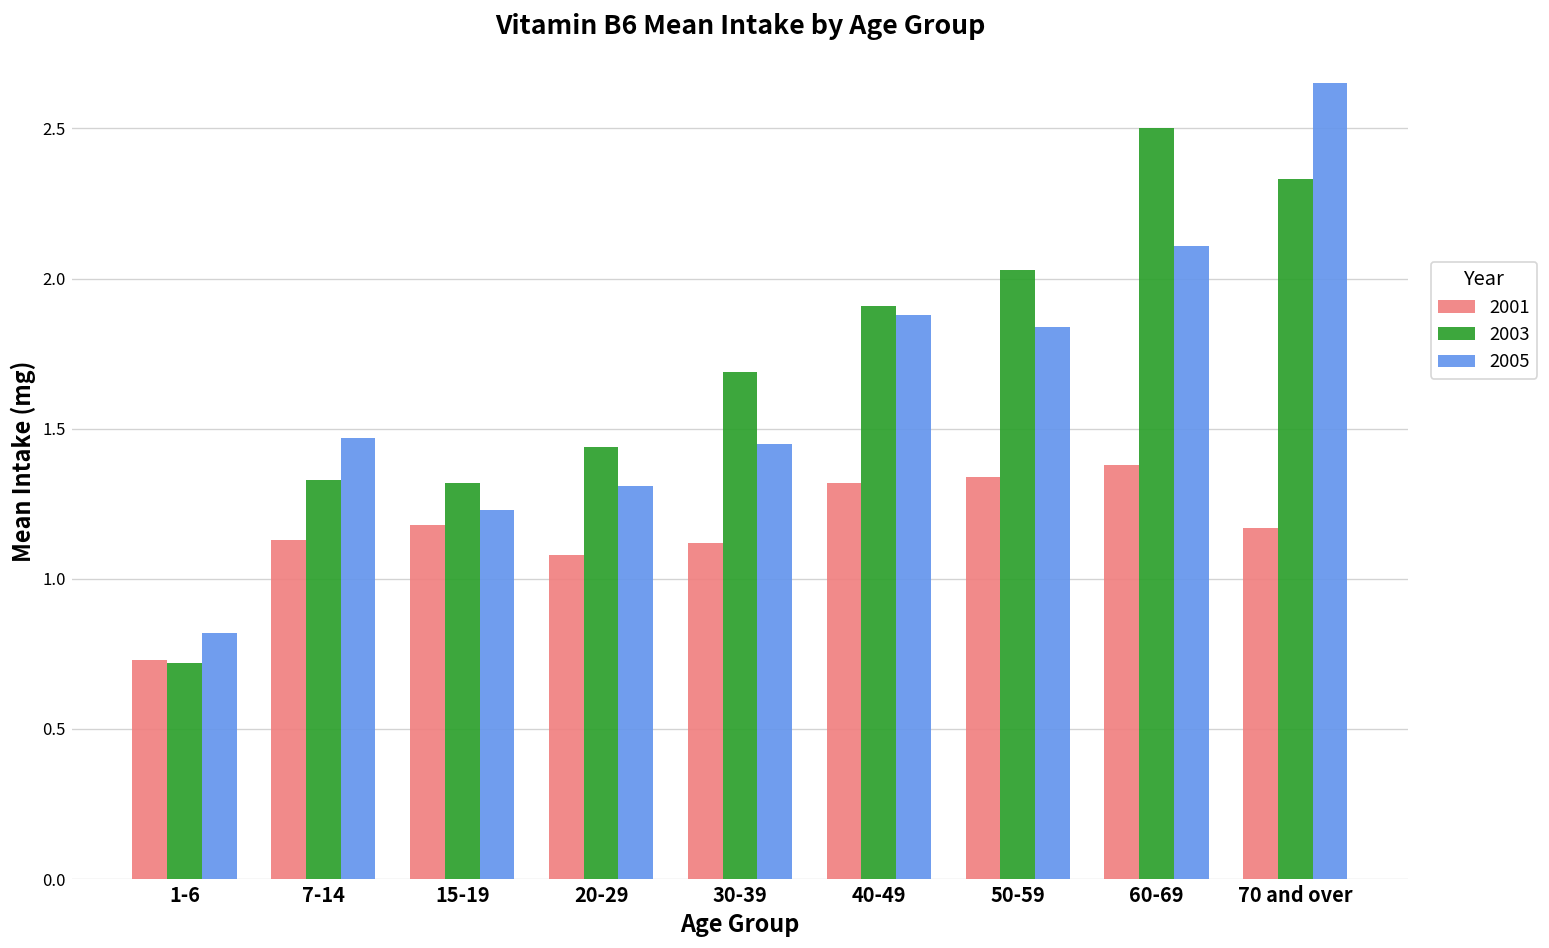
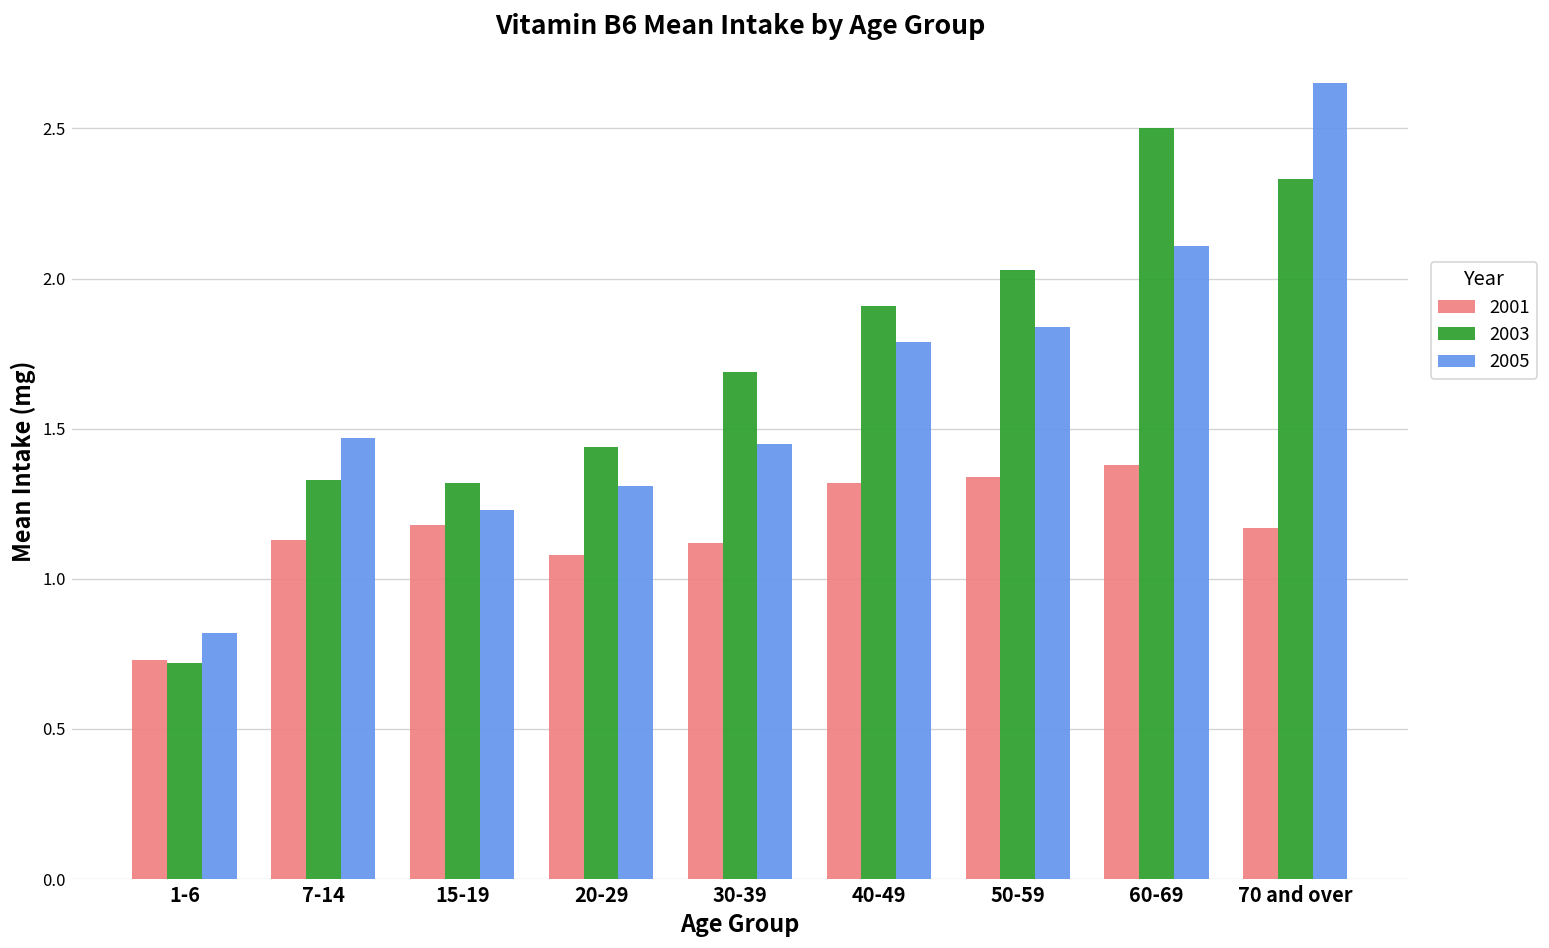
  {
    "2001": {
      "1-6": 0.73,
      "7-14": 1.13,
      "15-19": 1.18,
      "20-29": 1.08,
      "30-39": 1.12,
      "40-49": 1.32,
      "50-59": 1.34,
      "60-69": 1.38,
      "70 and over": 1.17
    },
    "2003": {
      "1-6": 0.72,
      "7-14": 1.33,
      "15-19": 1.32,
      "20-29": 1.44,
      "30-39": 1.69,
      "40-49": 1.91,
      "50-59": 2.03,
      "60-69": 2.50,
      "70 and over": 2.33
    },
    "2005": {
      "1-6": 0.82,
      "7-14": 1.47,
      "15-19": 1.23,
      "20-29": 1.31,
      "30-39": 1.45,
-     "40-49": 1.88,
+     "40-49": 1.79,
      "50-59": 1.84,
      "60-69": 2.11,
      "70 and over": 2.65
    }
  }
